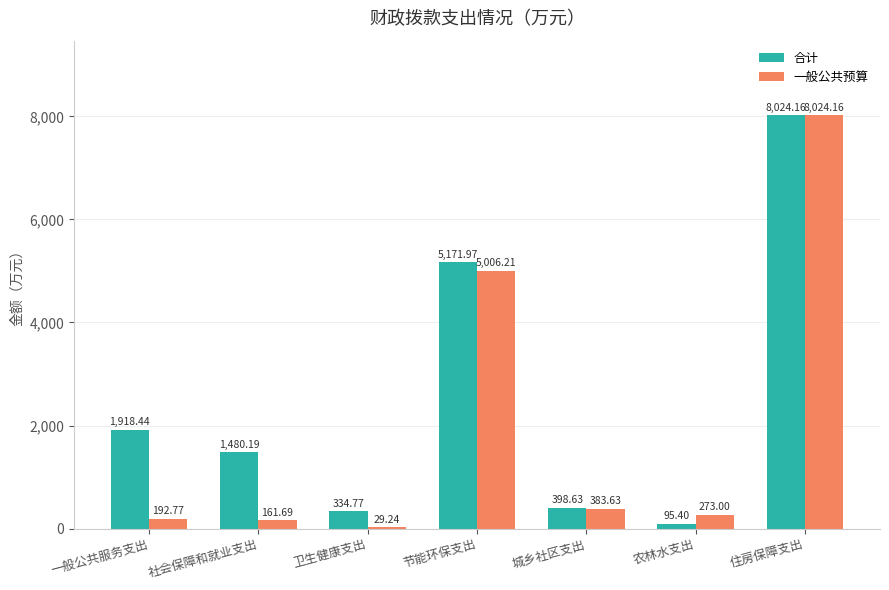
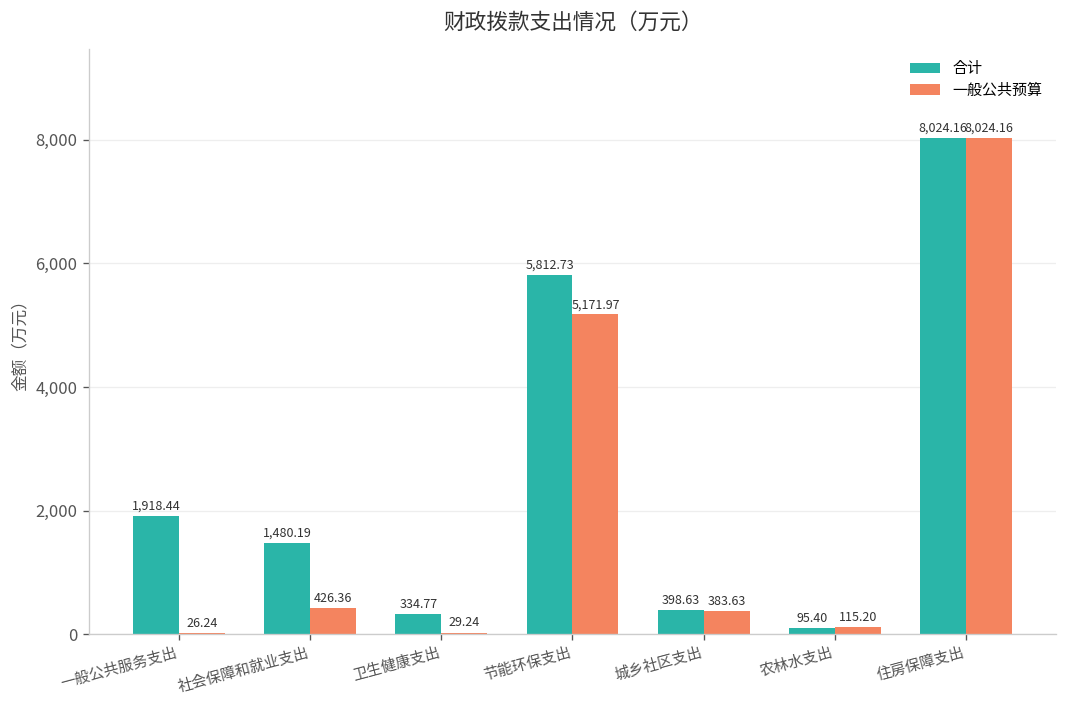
  {
    "合计": {
      "一般公共服务支出": "1,918.44",
      "社会保障和就业支出": "1,480.19",
      "卫生健康支出": "334.77",
-     "节能环保支出": "5,171.97",
+     "节能环保支出": "5,812.73",
      "城乡社区支出": "398.63",
      "农林水支出": "95.40",
      "住房保障支出": "8,024.16"
    },
    "一般公共预算": {
-     "一般公共服务支出": "192.77",
-     "社会保障和就业支出": "161.69",
+     "一般公共服务支出": "26.24",
+     "社会保障和就业支出": "426.36",
      "卫生健康支出": "29.24",
-     "节能环保支出": "5,006.21",
+     "节能环保支出": "5,171.97",
      "城乡社区支出": "383.63",
-     "农林水支出": "273.00",
+     "农林水支出": "115.20",
      "住房保障支出": "8,024.16"
    }
  }
